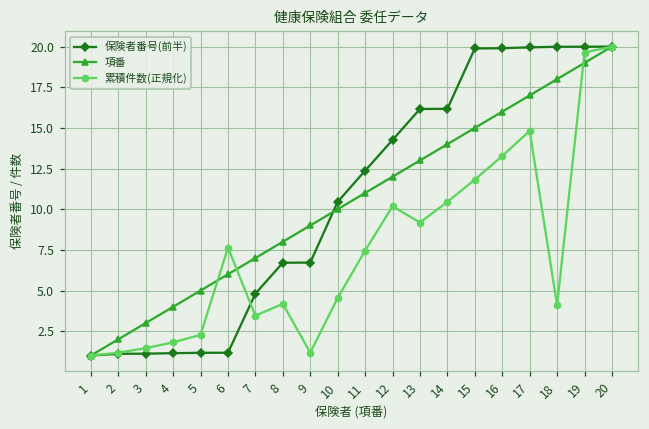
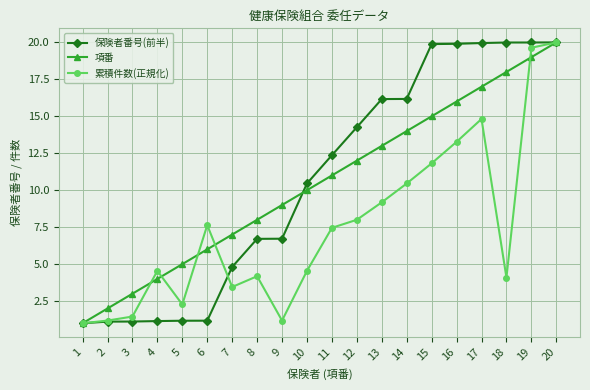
  {
    "累積件数(正規化)": {
      "3": 1.5,
-     "4": 1.8,
+     "4": 4.5,
      "5": 2.3,
      "6": 7.6,
      "7": 3.5,
      "8": 4.2,
      "9": 1.2,
      "10": 4.5,
      "11": 7.5,
-     "12": 10.2,
+     "12": 8.0,
      "13": 9.2,
      "14": 10.5,
      "15": 11.8,
      "16": 13.3,
      "17": 14.8,
      "18": 4.1,
      "19": 19.6
    }
  }
